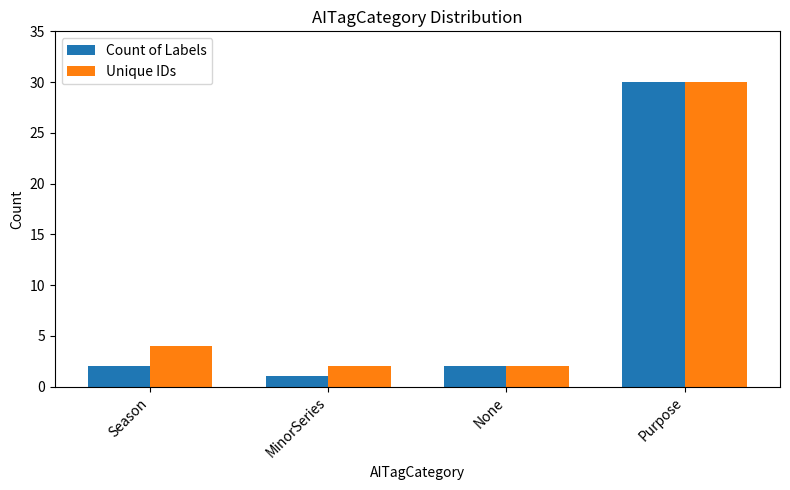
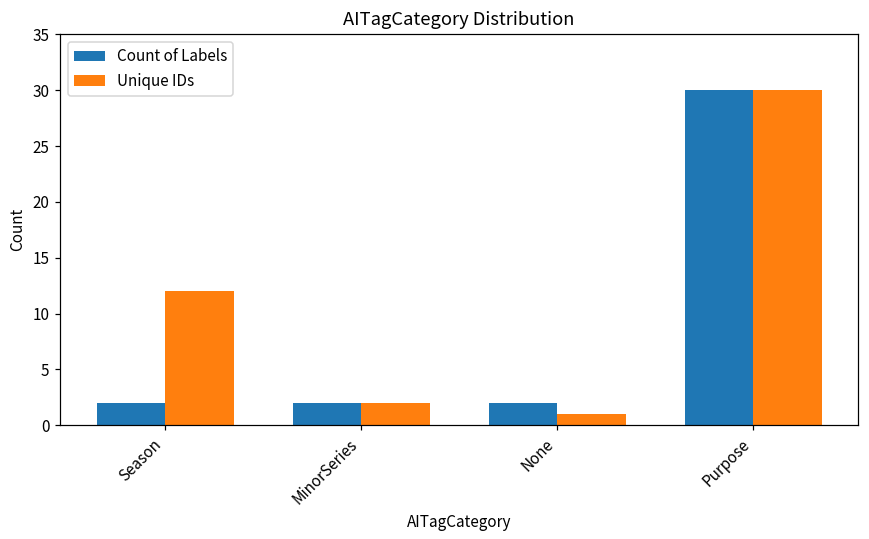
  {
    "Count of Labels": {
      "Season": 2,
-     "MinorSeries": 1,
+     "MinorSeries": 2,
      "None": 2,
      "Purpose": 30
    },
    "Unique IDs": {
-     "Season": 4,
+     "Season": 12,
      "MinorSeries": 2,
-     "None": 2,
+     "None": 1,
      "Purpose": 30
    }
  }
